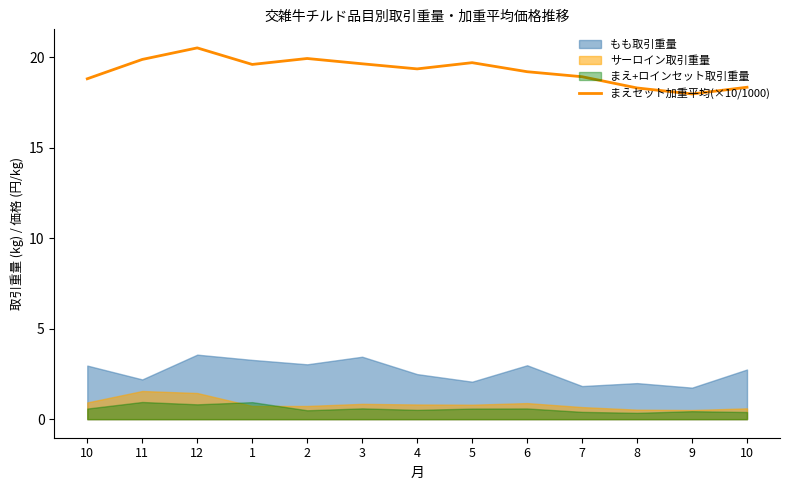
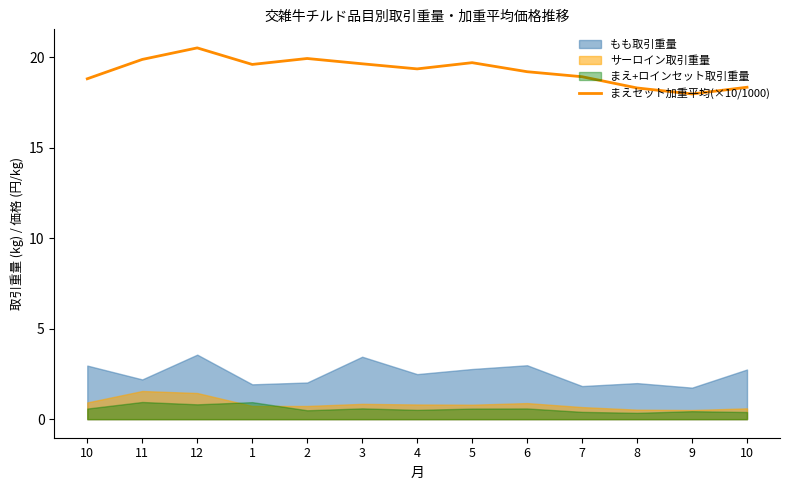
  {
    "もも取引重量": {
      "11": 2.2,
      "12": 3.6,
-     "1": 3.3,
-     "2": 3.0,
+     "1": 1.9,
+     "2": 2.0,
      "3": 3.5,
      "4": 2.5,
-     "5": 2.1,
+     "5": 2.8,
      "6": 3.0,
      "7": 1.8,
      "8": 2.0,
      "9": 1.7
    },
    "まえ+ロインセット取引重量": {
      "11": 0.9,
      "12": 0.8,
      "1": 0.9,
      "2": 0.5,
      "3": 0.6,
      "4": 0.5,
      "5": 0.6,
      "6": 0.6,
      "7": 0.4,
      "8": 0.3
    }
  }
